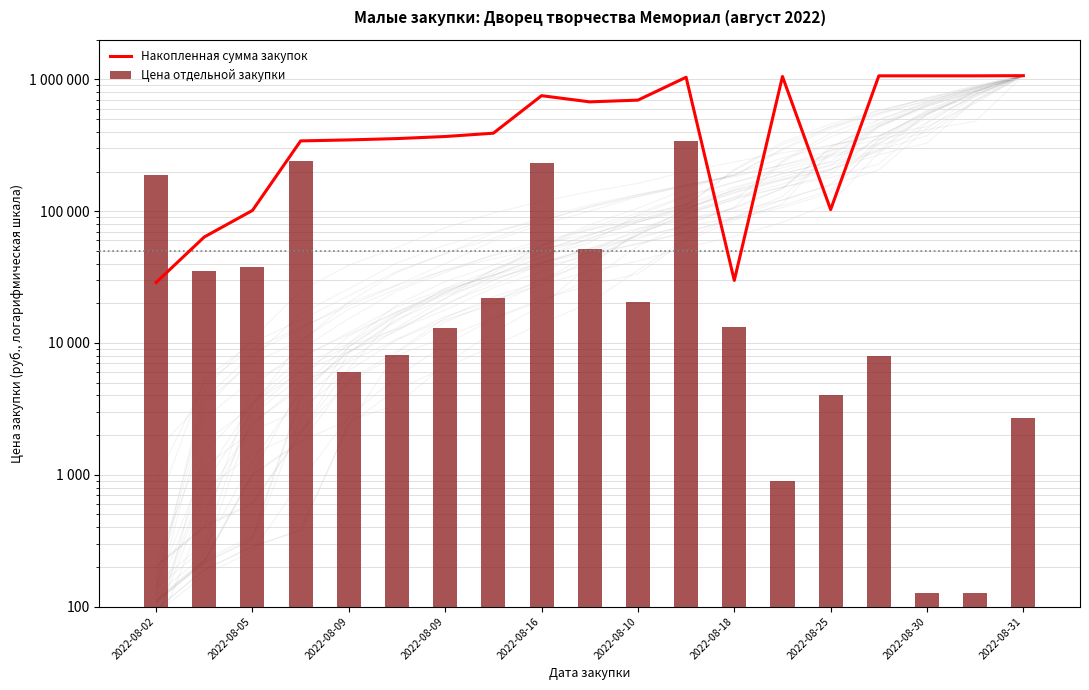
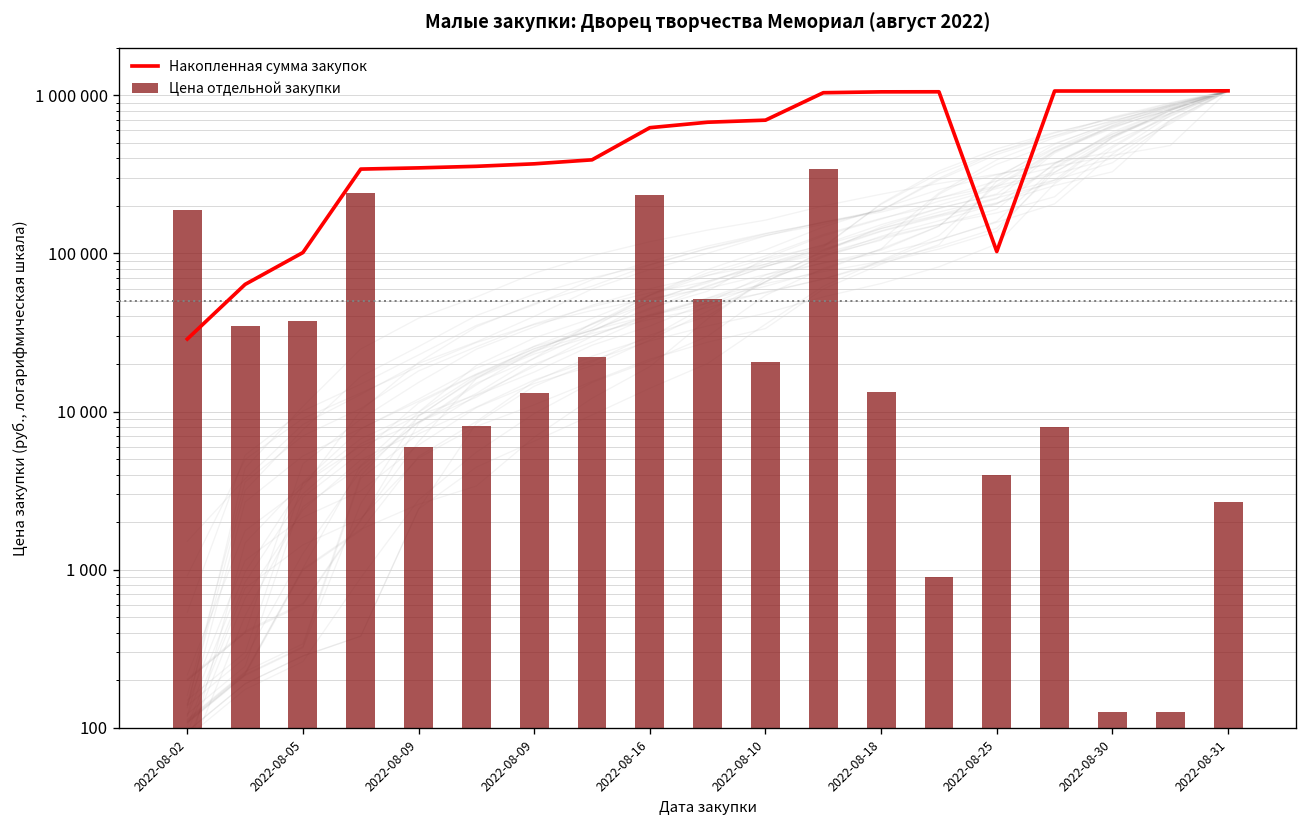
  {
    "Накопленная сумма закупок": {
      "2022-08-02": 29000,
      "2022-08-05": 100000,
-     "2022-08-16": 800000,
-     "2022-08-18": 30000,
+     "2022-08-16": 600000,
+     "2022-08-18": 1100000,
      "2022-08-25": 100000,
      "2022-08-30": 1100000
    }
  }
